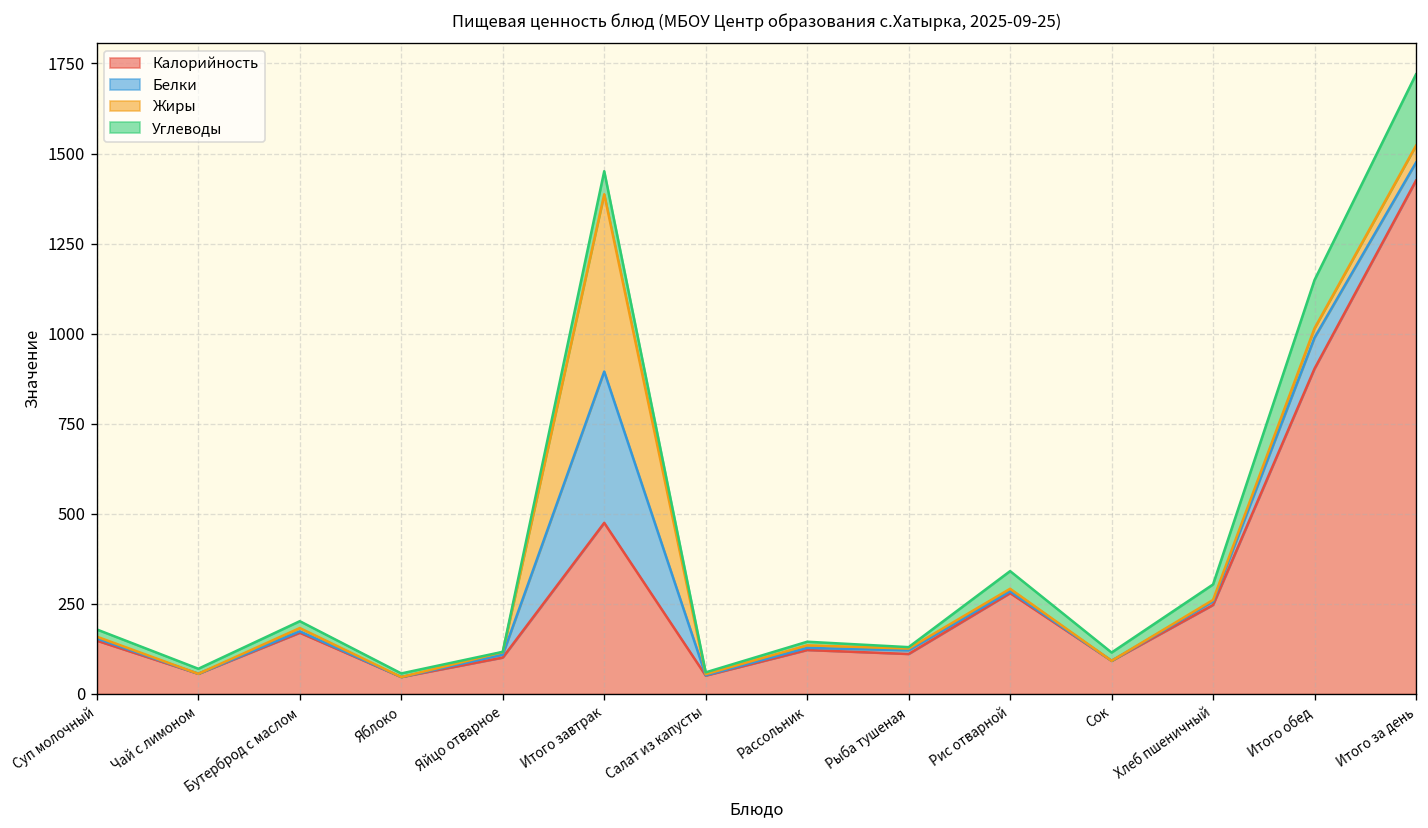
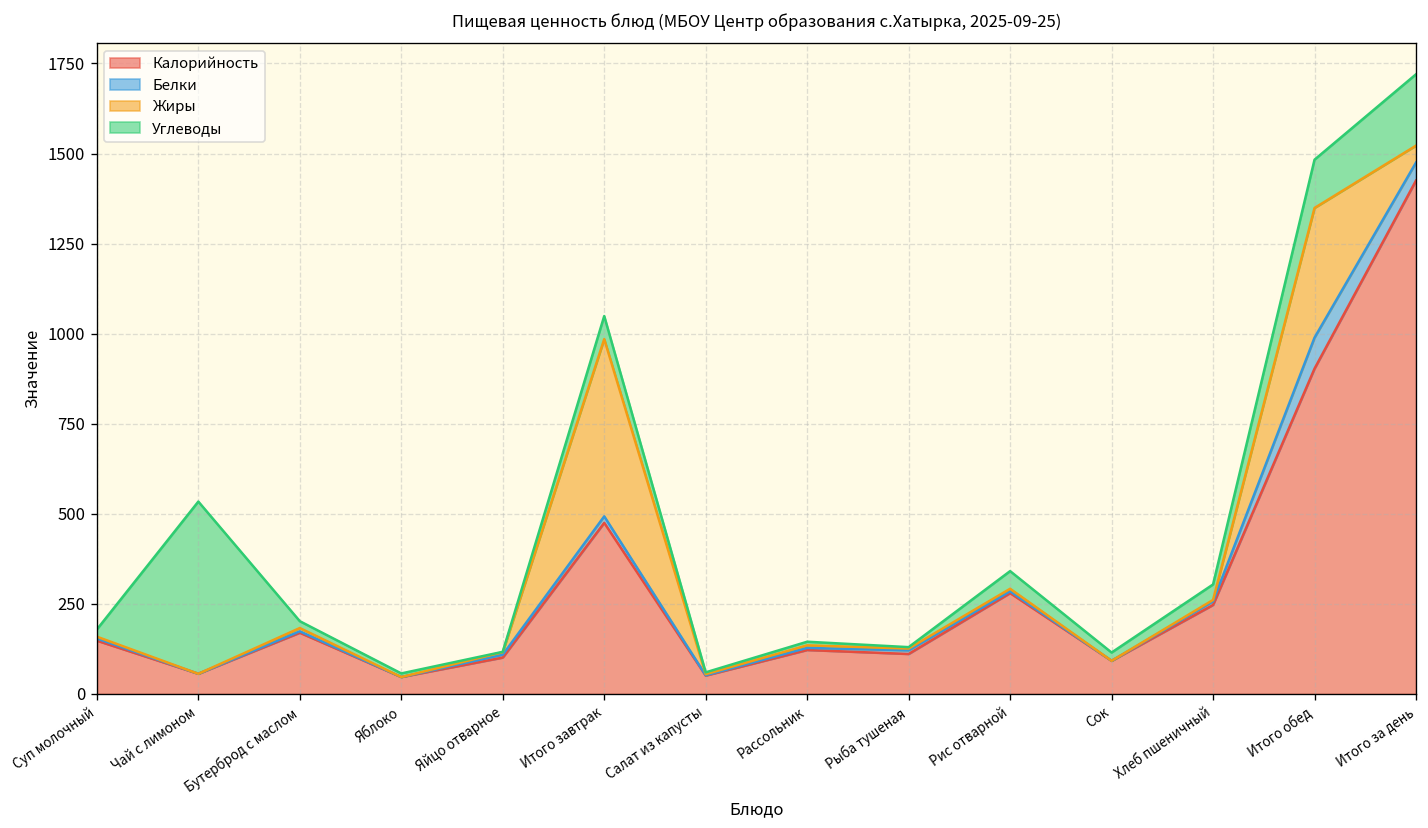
  {
    "Калорийность": {
      "Итого завтрак": 480,
      "Рыба тушеная": 110,
      "Хлеб пшеничный": 250,
      "Итого обед": 900,
      "Итого за день": 1430
    },
    "Белки": {
-     "Итого завтрак": 420,
+     "Итого завтрак": 20,
      "Итого обед": 90,
      "Итого за день": 50
    },
    "Жиры": {
      "Бутерброд с маслом": 10,
      "Итого завтрак": 490,
-     "Итого обед": 30,
+     "Итого обед": 360,
      "Итого за день": 50
    },
    "Углеводы": {
      "Суп молочный": 20,
-     "Чай с лимоном": 10,
+     "Чай с лимоном": 480,
      "Бутерброд с маслом": 20,
      "Яблоко": 10,
      "Итого завтрак": 60,
      "Рассольник": 10,
      "Рис отварной": 50,
      "Сок": 20,
      "Хлеб пшеничный": 40,
      "Итого обед": 130,
      "Итого за день": 200
    }
  }
